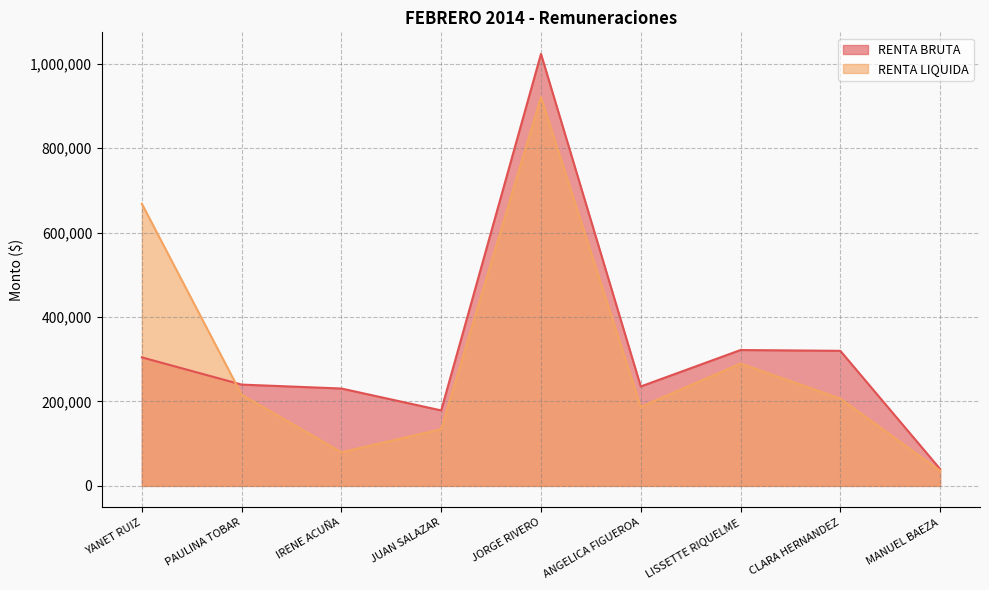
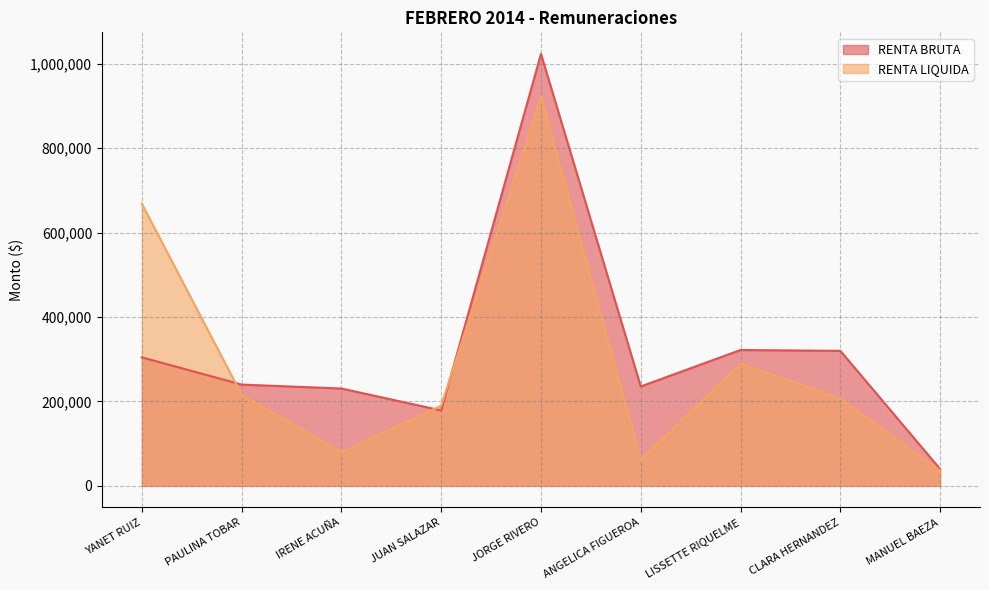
  {
    "RENTA BRUTA": {
      "YANET RUIZ": "300,000",
      "PAULINA TOBAR": "240,000",
      "IRENE ACUÑA": "230,000",
      "JUAN SALAZAR": "180,000",
      "JORGE RIVERO": "1,020,000",
      "ANGELICA FIGUEROA": "240,000",
      "LISSETTE RIQUELME": "320,000",
      "CLARA HERNANDEZ": "320,000"
    },
    "RENTA LIQUIDA": {
      "YANET RUIZ": "670,000",
      "PAULINA TOBAR": "220,000",
      "IRENE ACUÑA": "80,000",
-     "JUAN SALAZAR": "130,000",
+     "JUAN SALAZAR": "190,000",
      "JORGE RIVERO": "920,000",
-     "ANGELICA FIGUEROA": "190,000",
+     "ANGELICA FIGUEROA": "60,000",
      "LISSETTE RIQUELME": "290,000",
      "CLARA HERNANDEZ": "210,000"
    }
  }
